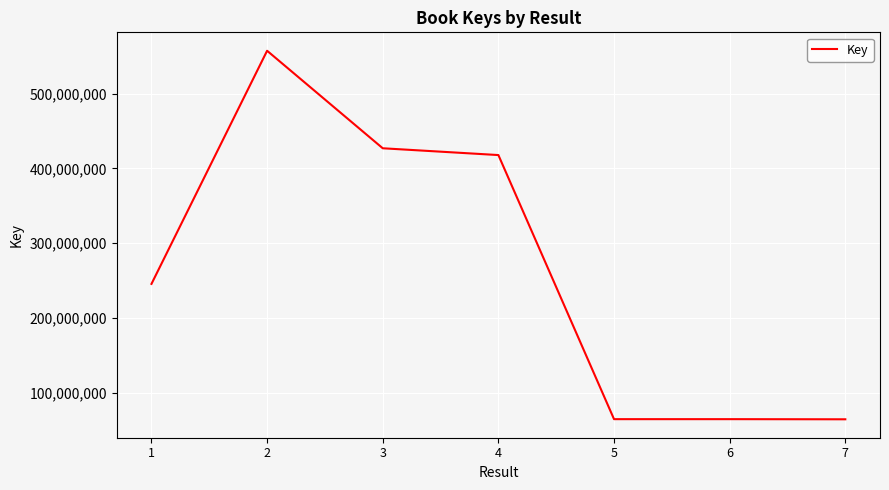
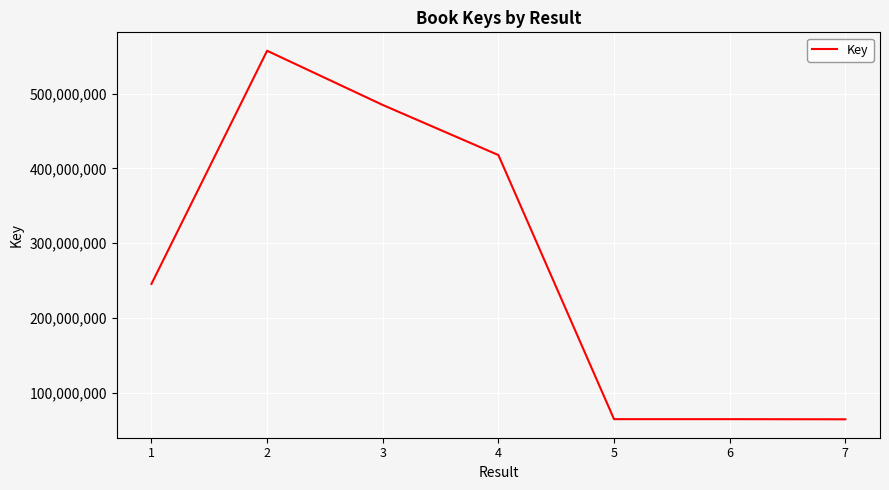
  {
    "1": "250,000,000",
    "2": "560,000,000",
-   "3": "430,000,000",
+   "3": "480,000,000",
    "4": "420,000,000",
    "5": "60,000,000",
    "6": "60,000,000",
    "7": "60,000,000"
  }
